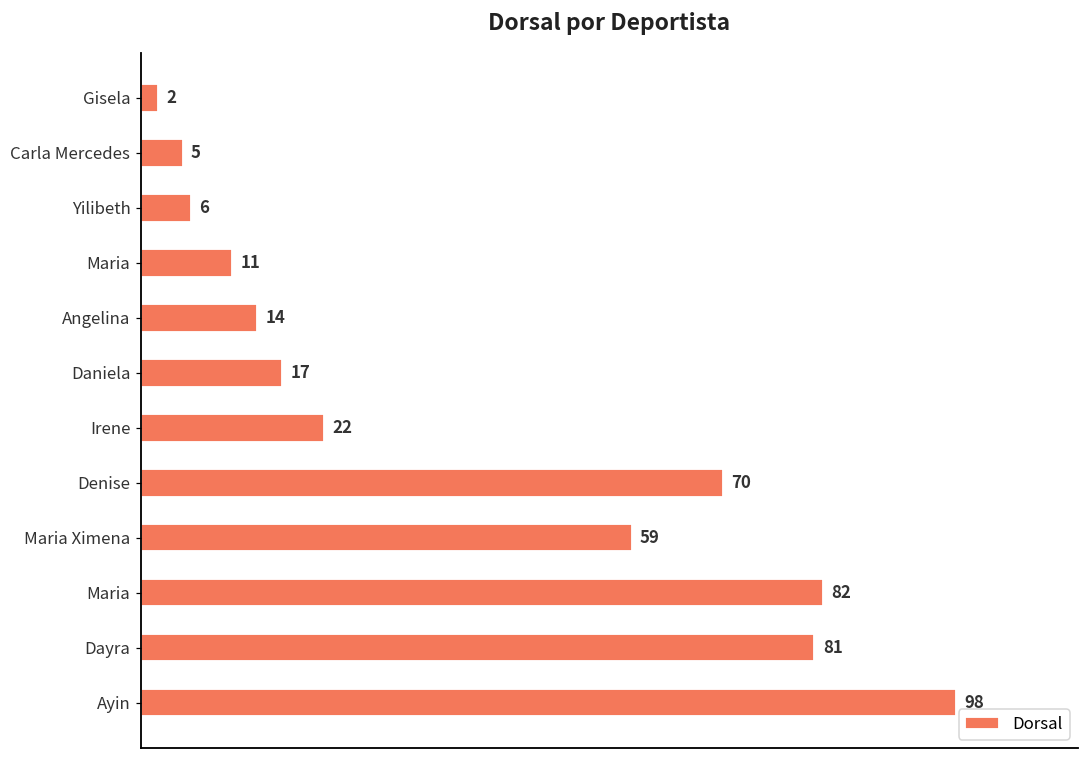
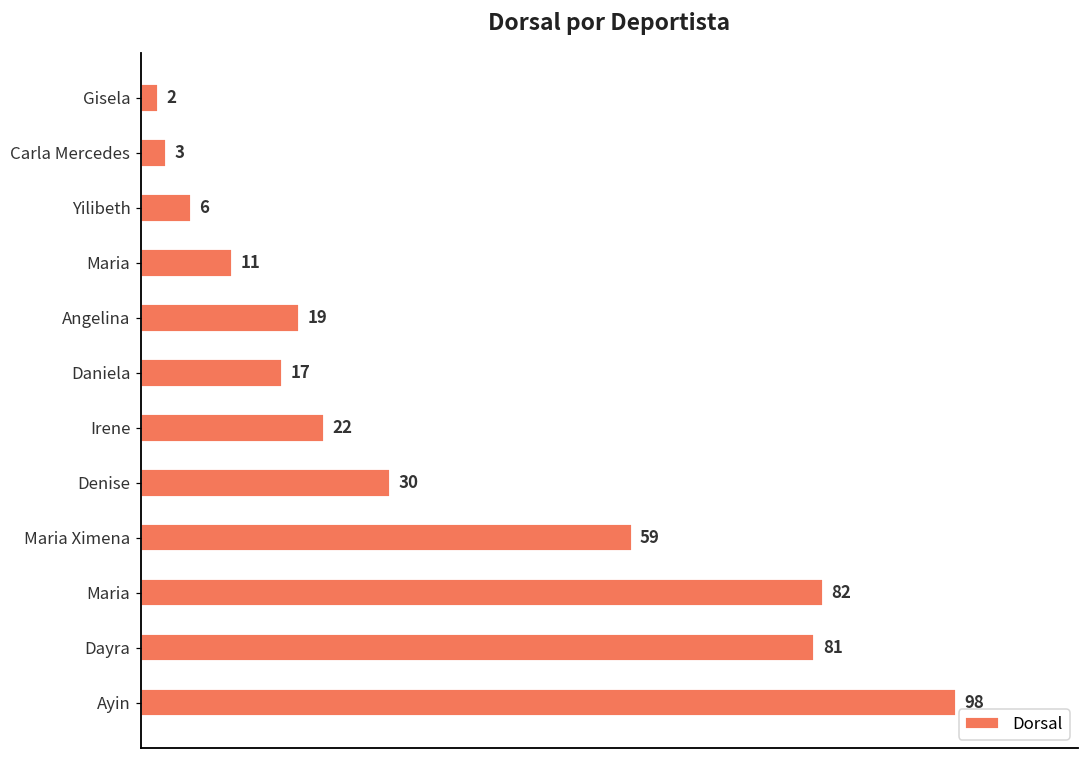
  {
    "Gisela": 2,
-   "Carla Mercedes": 5,
+   "Carla Mercedes": 3,
    "Yilibeth": 6,
-   "Angelina": 14,
+   "Angelina": 19,
    "Daniela": 17,
    "Irene": 22,
-   "Denise": 70,
+   "Denise": 30,
    "Maria Ximena": 59,
    "Dayra": 81
  }
